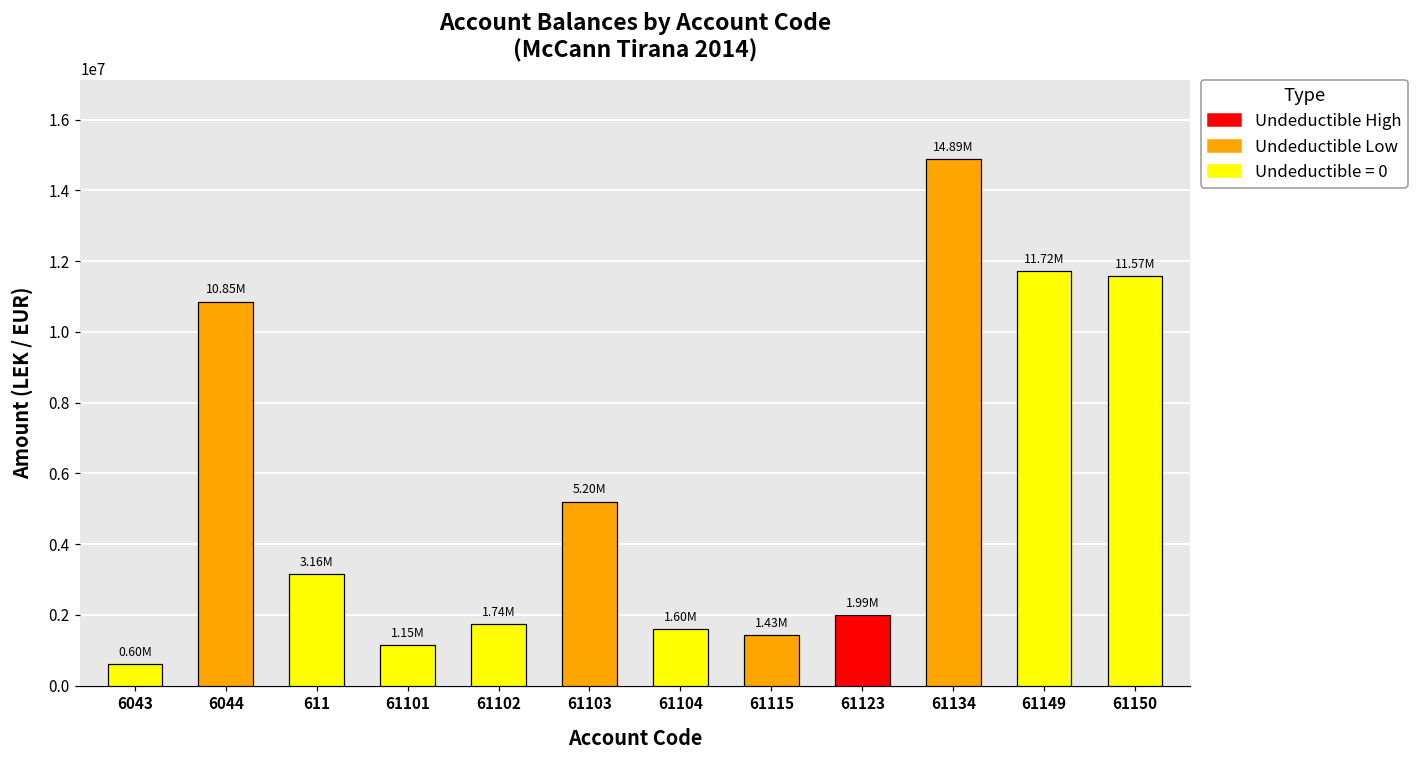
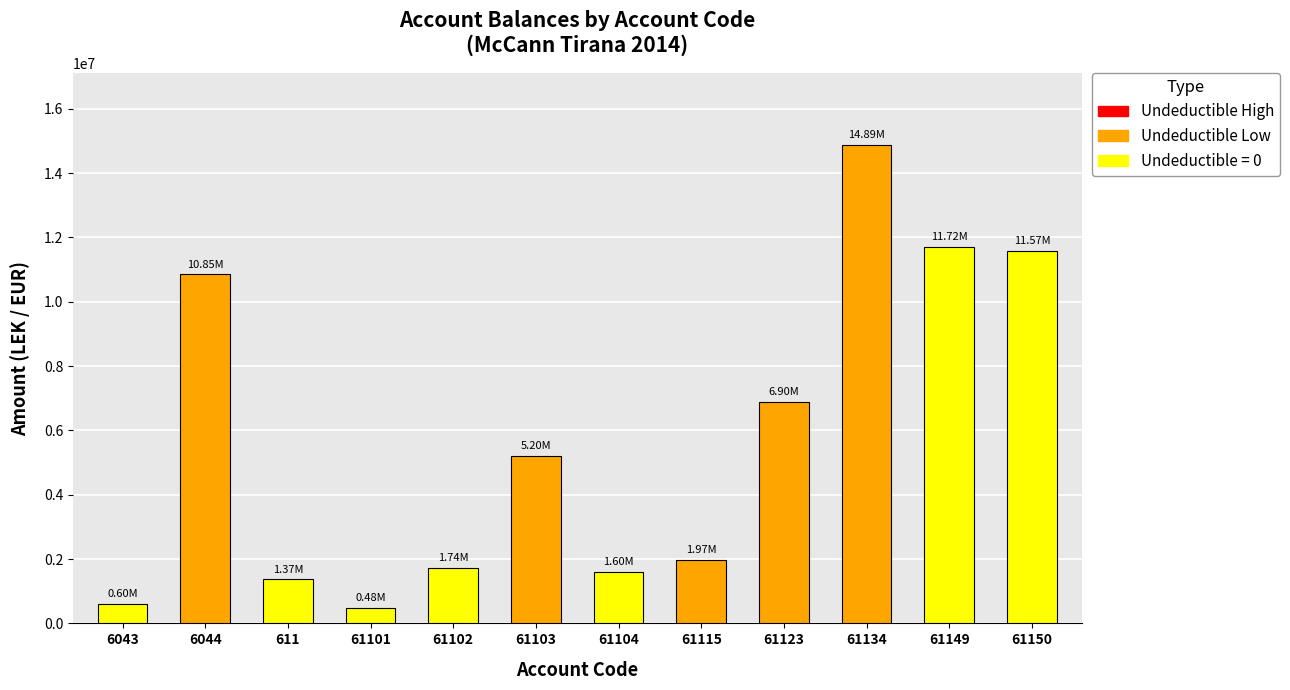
  {
    "6043": "0.60M",
    "6044": "10.85M",
-   "611": "3.16M",
-   "61101": "1.15M",
+   "611": "1.37M",
+   "61101": "0.48M",
    "61102": "1.74M",
    "61103": "5.20M",
    "61104": "1.60M",
-   "61115": "1.43M",
-   "61123": "1.99M",
+   "61115": "1.97M",
+   "61123": "6.90M",
    "61134": "14.89M",
    "61149": "11.72M",
    "61150": "11.57M"
  }
